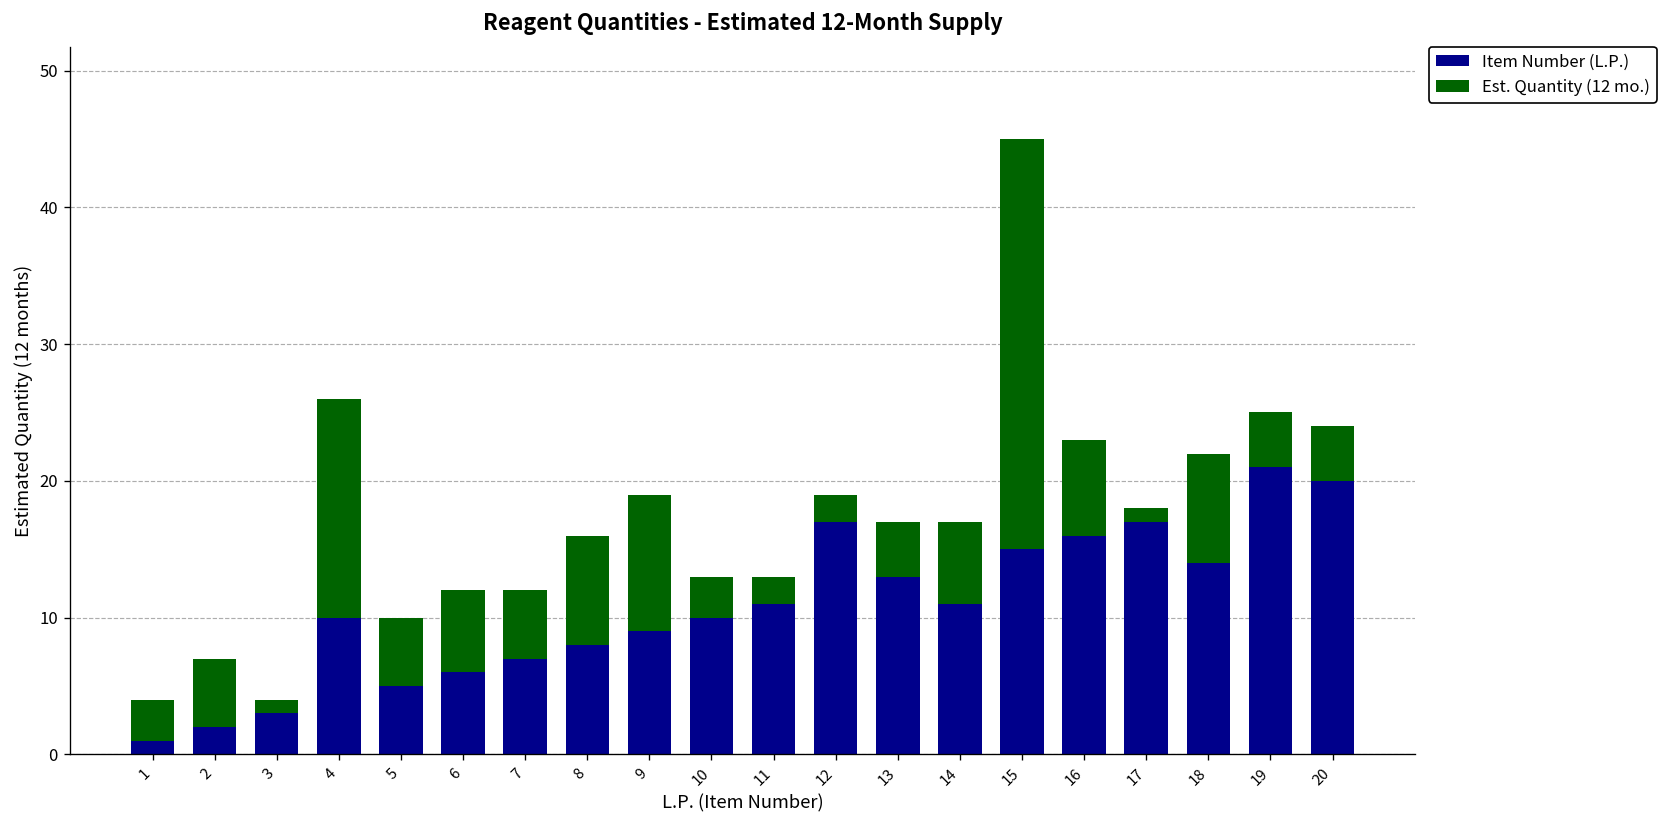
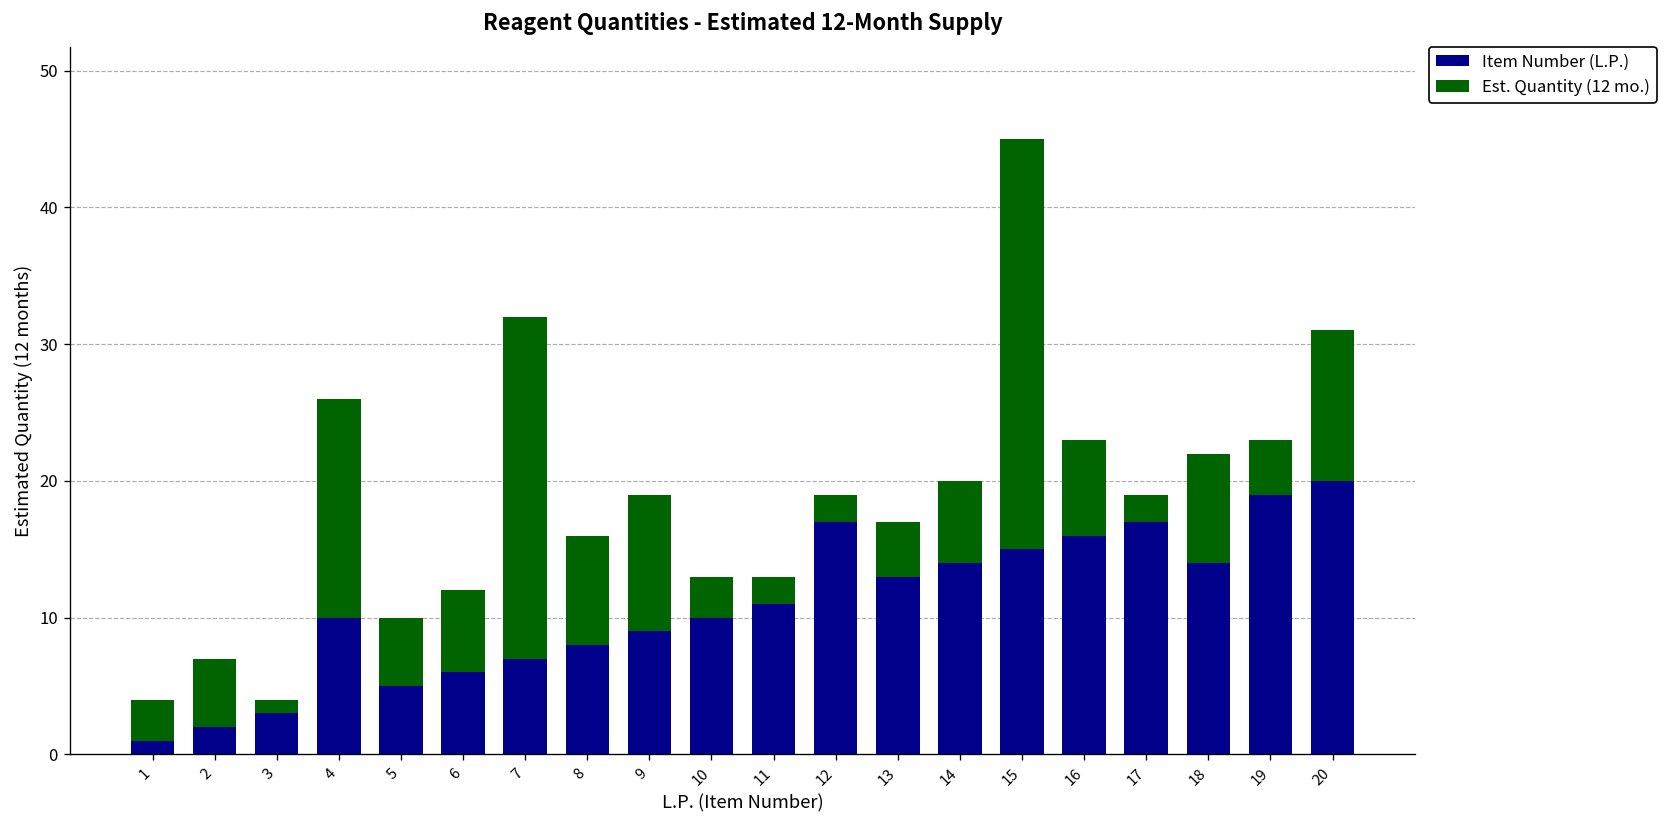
  {
    "Item Number (L.P.)": {
      "1": 1,
      "2": 2,
      "3": 3,
      "4": 10,
      "5": 5,
      "6": 6,
      "7": 7,
      "8": 8,
      "9": 9,
      "10": 10,
      "11": 11,
      "12": 17,
      "13": 13,
-     "14": 11,
+     "14": 14,
      "15": 15,
      "16": 16,
      "17": 17,
      "18": 14,
-     "19": 21,
+     "19": 19,
      "20": 20
    },
    "Est. Quantity (12 mo.)": {
      "1": 3,
      "2": 5,
      "3": 1,
      "4": 16,
      "5": 5,
      "6": 6,
-     "7": 5,
+     "7": 25,
      "8": 8,
      "9": 10,
      "10": 3,
      "11": 2,
      "12": 2,
      "13": 4,
      "14": 6,
      "15": 30,
      "16": 7,
-     "17": 1,
+     "17": 2,
      "18": 8,
      "19": 4,
-     "20": 4
+     "20": 11
    }
  }
